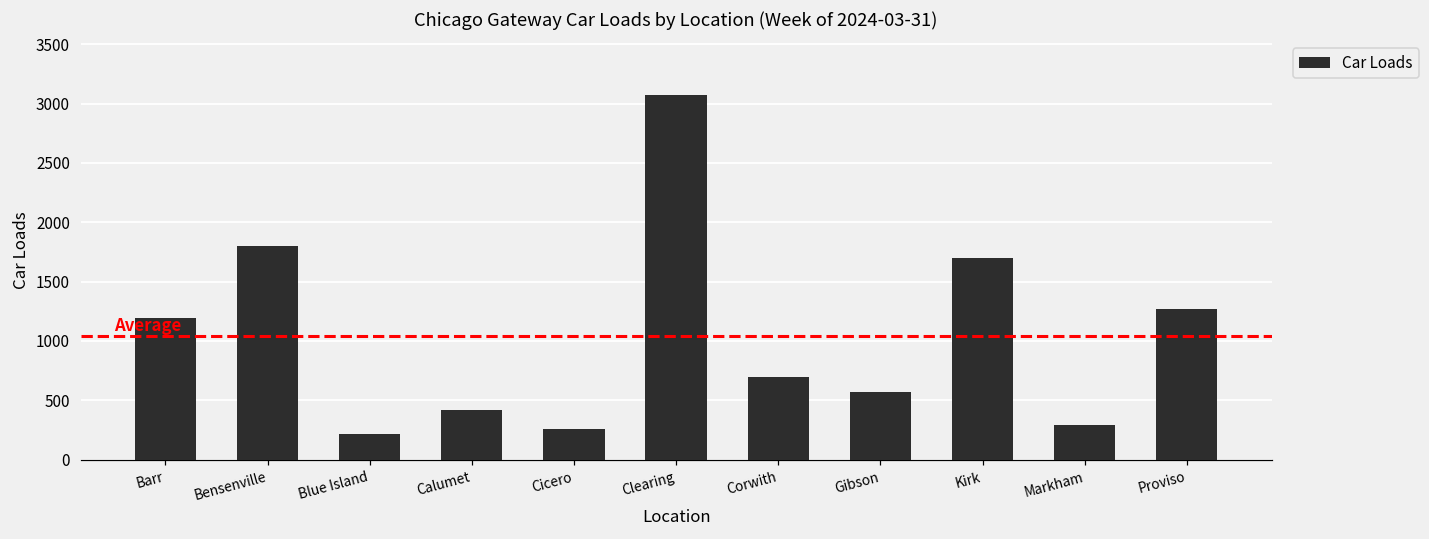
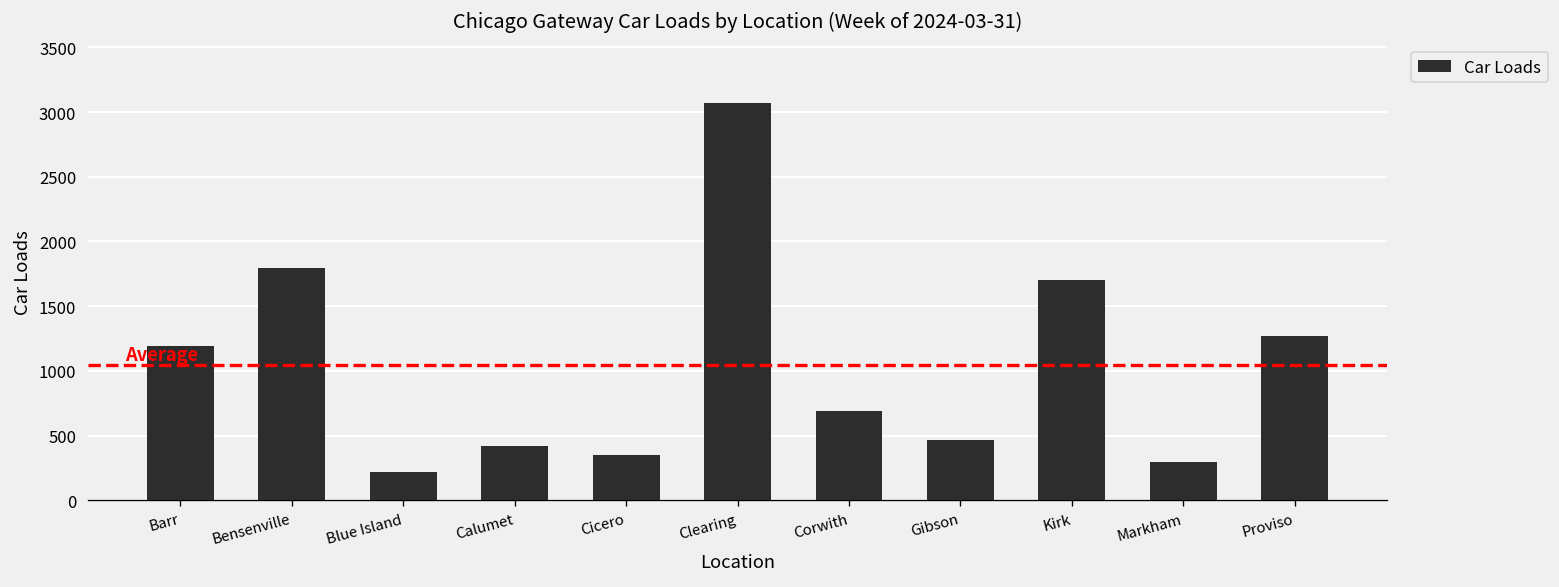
  {
    "Barr": 1200,
    "Bensenville": 1800,
    "Blue Island": 220,
    "Calumet": 420,
-   "Cicero": 260,
+   "Cicero": 350,
    "Clearing": 3070,
    "Corwith": 690,
-   "Gibson": 570,
+   "Gibson": 470,
    "Kirk": 1700,
    "Markham": 290,
    "Proviso": 1270
  }
